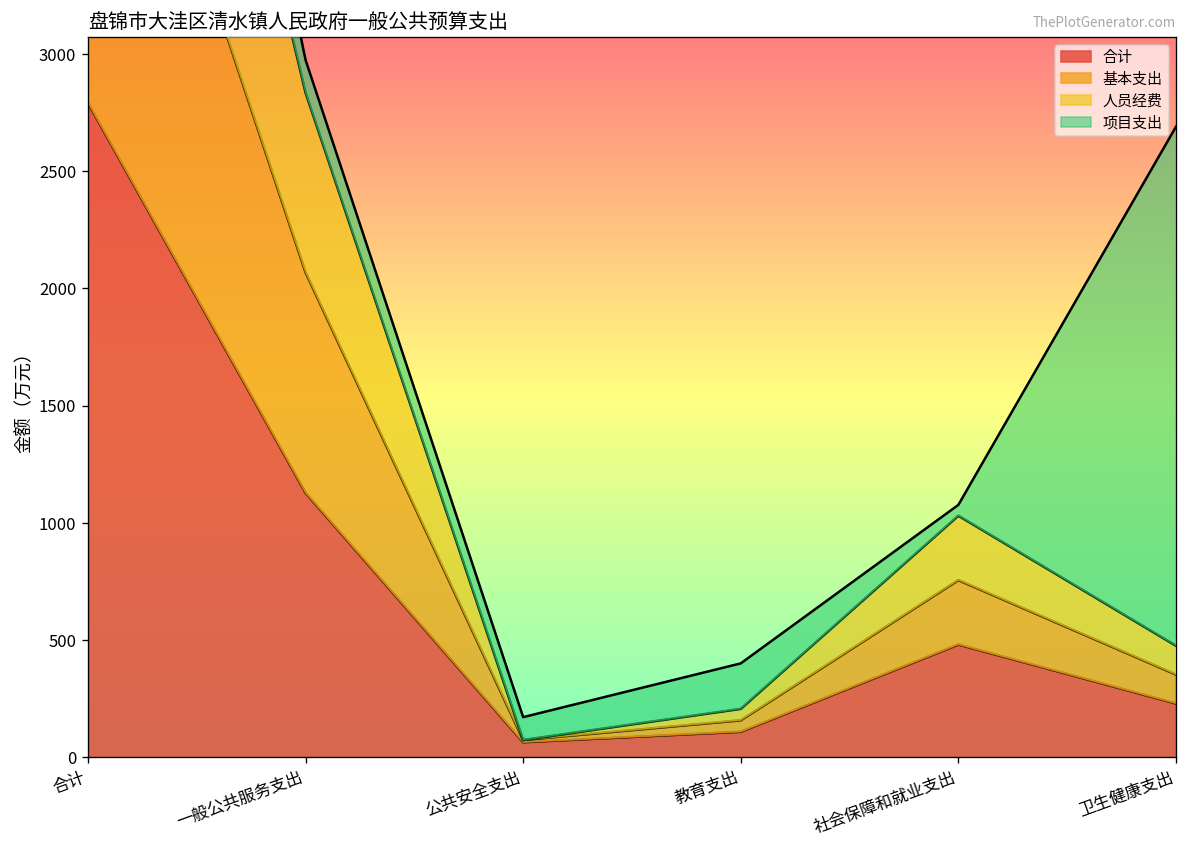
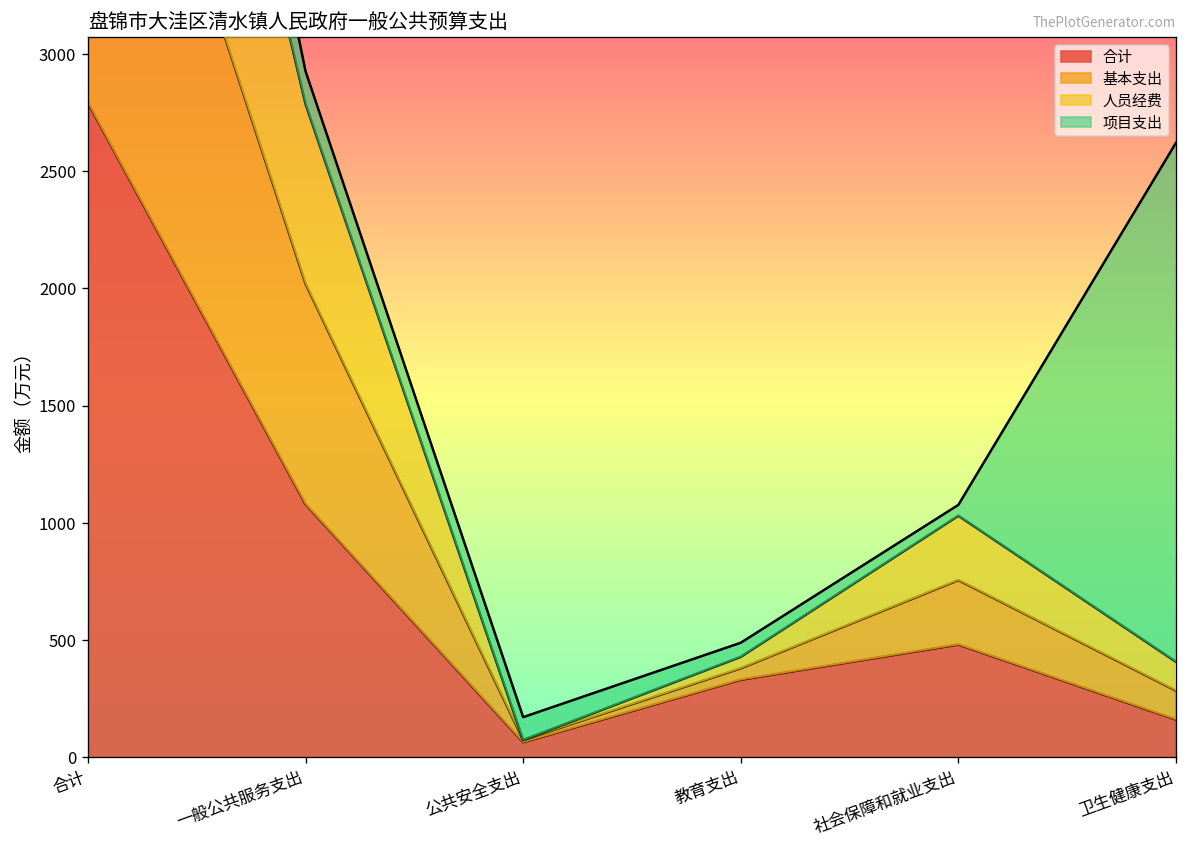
  {
    "合计": {
      "合计": 2790,
-     "一般公共服务支出": 1130,
-     "教育支出": 110,
+     "一般公共服务支出": 1080,
+     "教育支出": 330,
      "社会保障和就业支出": 480,
-     "卫生健康支出": 230
+     "卫生健康支出": 160
    },
    "项目支出": {
      "一般公共服务支出": 140,
      "公共安全支出": 100,
-     "教育支出": 190,
+     "教育支出": 60,
      "社会保障和就业支出": 50,
      "卫生健康支出": 2210
    }
  }
